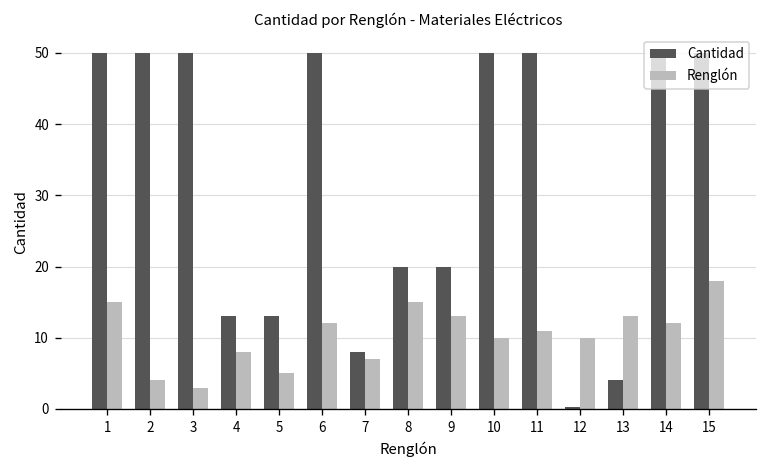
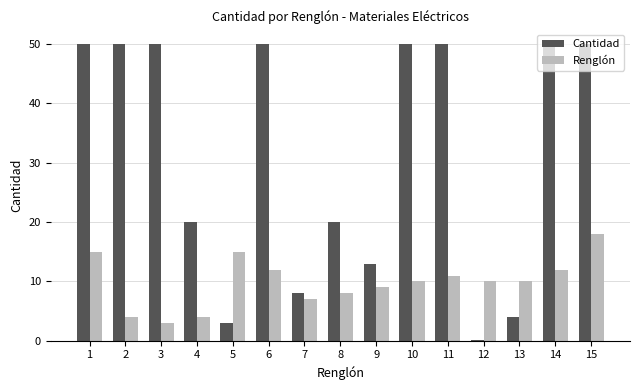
  {
    "Cantidad": {
      "1": 50,
      "2": 50,
      "3": 50,
-     "4": 13,
-     "5": 13,
+     "4": 20,
+     "5": 3,
      "6": 50,
      "7": 8,
      "8": 20,
-     "9": 20,
+     "9": 13,
      "10": 50,
      "11": 50,
      "13": 4
    },
    "Renglón": {
      "1": 15,
      "2": 4,
      "3": 3,
-     "4": 8,
-     "5": 5,
+     "4": 4,
+     "5": 15,
      "6": 12,
      "7": 7,
-     "8": 15,
-     "9": 13,
+     "8": 8,
+     "9": 9,
      "10": 10,
      "11": 11,
      "12": 10,
-     "13": 13,
+     "13": 10,
      "14": 12,
      "15": 18
    }
  }
